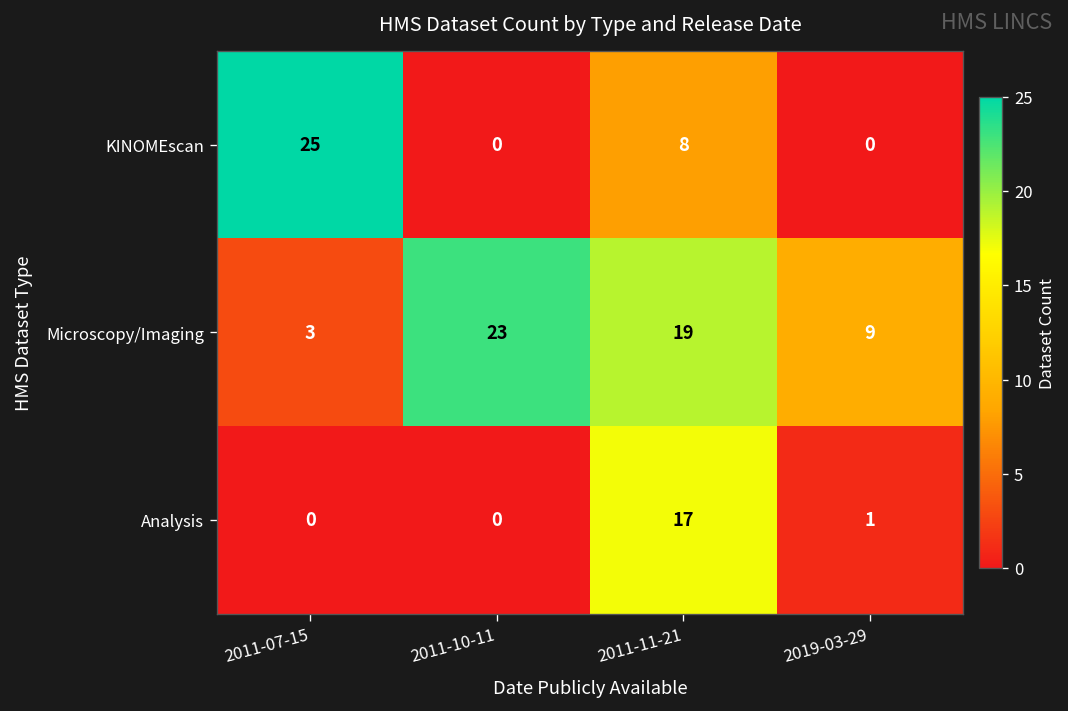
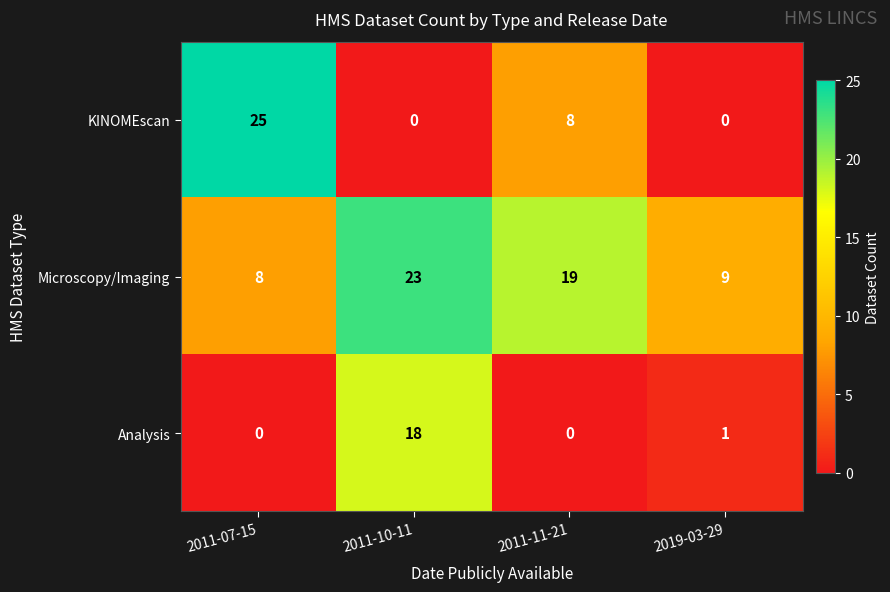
  {
    "KINOMEscan": {
      "2011-07-15": 25,
      "2011-10-11": 0,
      "2011-11-21": 8,
      "2019-03-29": 0
    },
    "Microscopy/Imaging": {
-     "2011-07-15": 3,
+     "2011-07-15": 8,
      "2011-10-11": 23,
      "2011-11-21": 19,
      "2019-03-29": 9
    },
    "Analysis": {
      "2011-07-15": 0,
-     "2011-10-11": 0,
-     "2011-11-21": 17,
+     "2011-10-11": 18,
+     "2011-11-21": 0,
      "2019-03-29": 1
    }
  }
